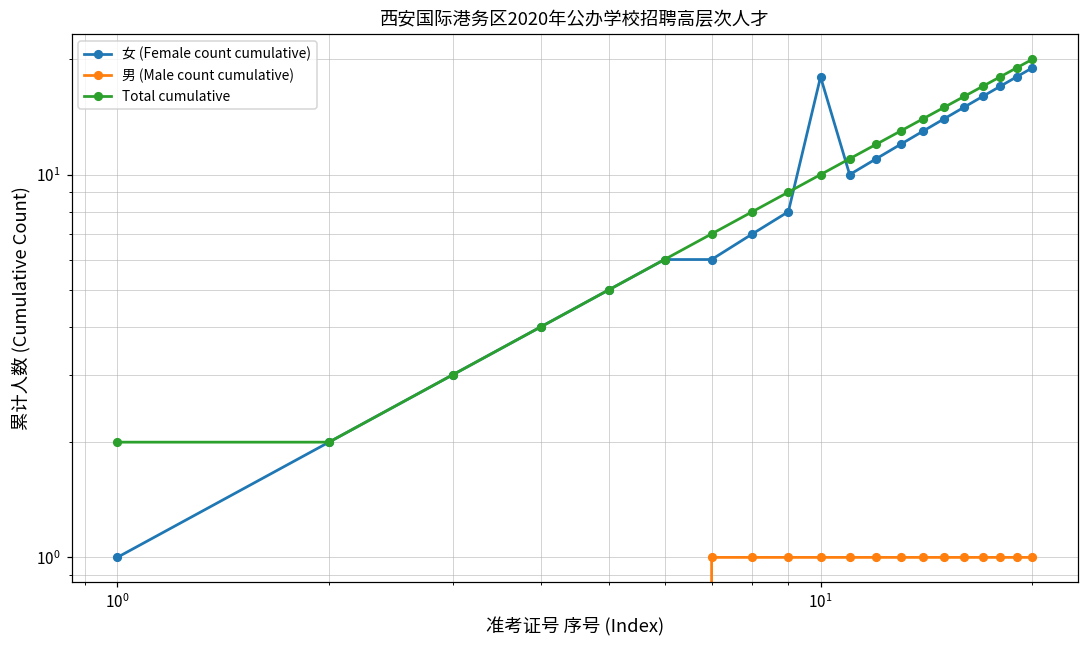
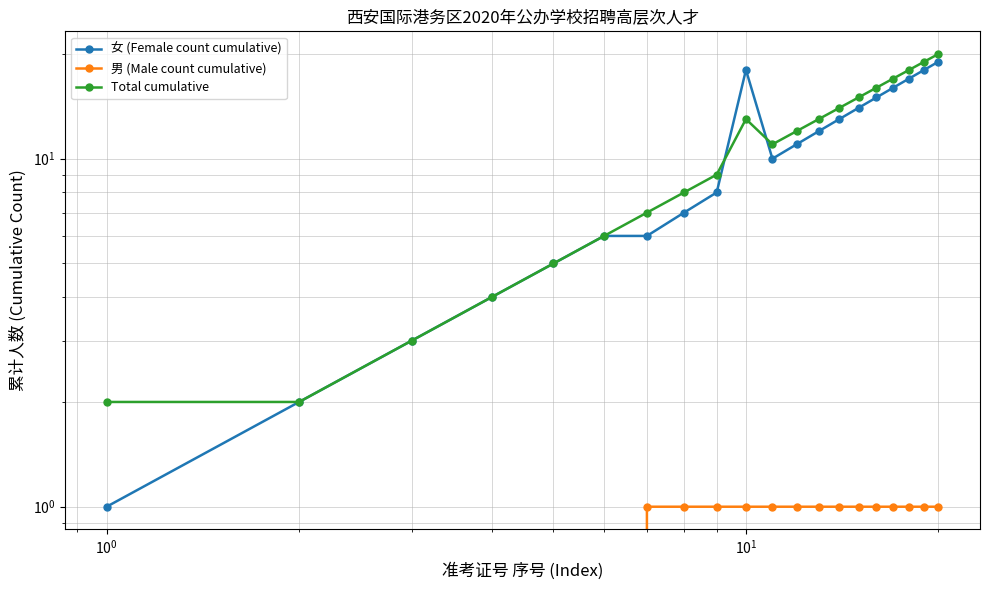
  {
    "女 (Female count cumulative)": {
      "10^0": 1,
      "10^1": 18
    },
    "男 (Male count cumulative)": {
      "10^1": 1
    },
    "Total cumulative": {
      "10^0": 2,
-     "10^1": 10
+     "10^1": 13
    }
  }
